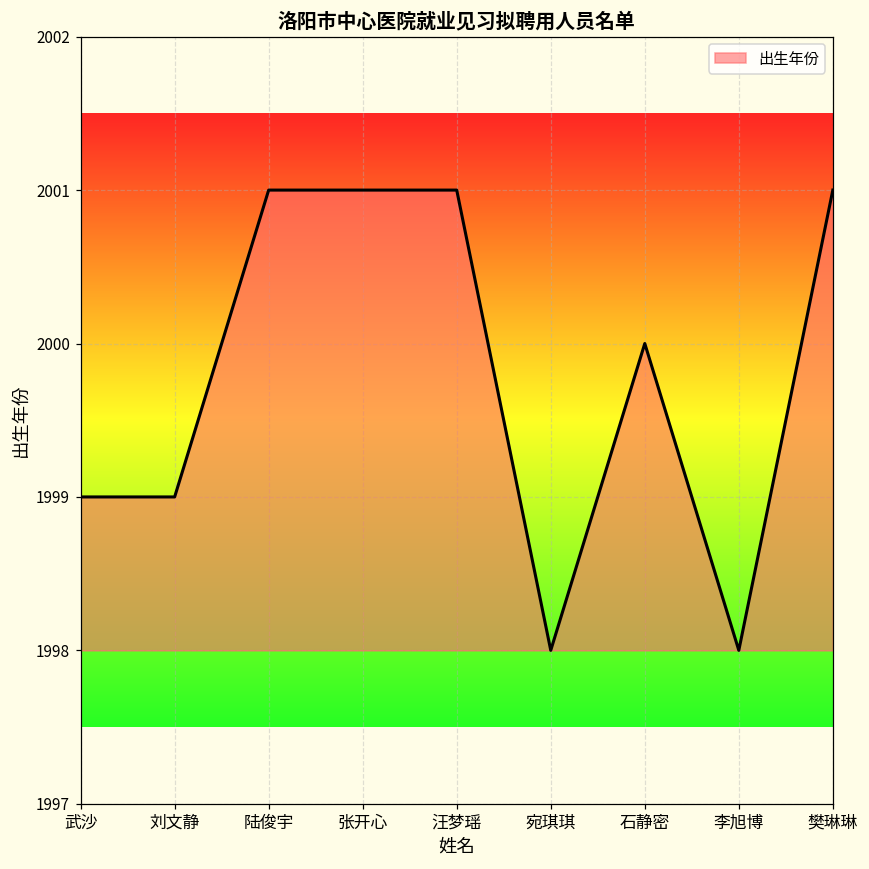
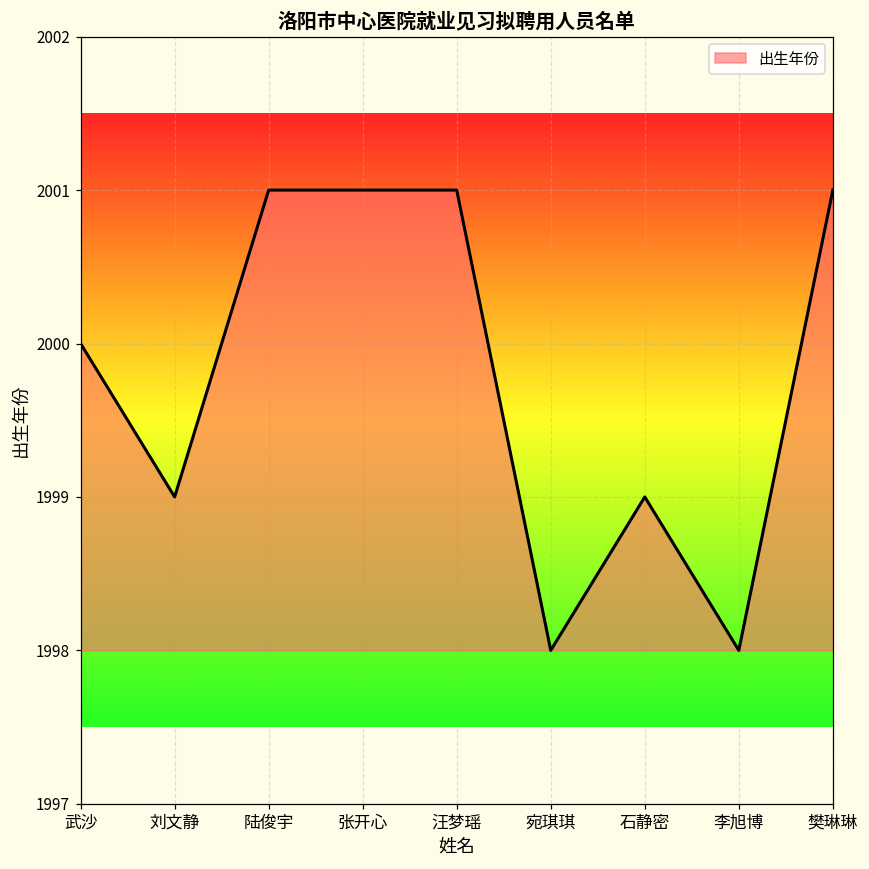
  {
-   "武沙": 1999,
+   "武沙": 2000,
    "刘文静": 1999,
    "陆俊宇": 2001,
    "张开心": 2001,
    "汪梦瑶": 2001,
    "宛琪琪": 1998,
-   "石静密": 2000,
+   "石静密": 1999,
    "李旭博": 1998,
    "樊琳琳": 2001
  }
